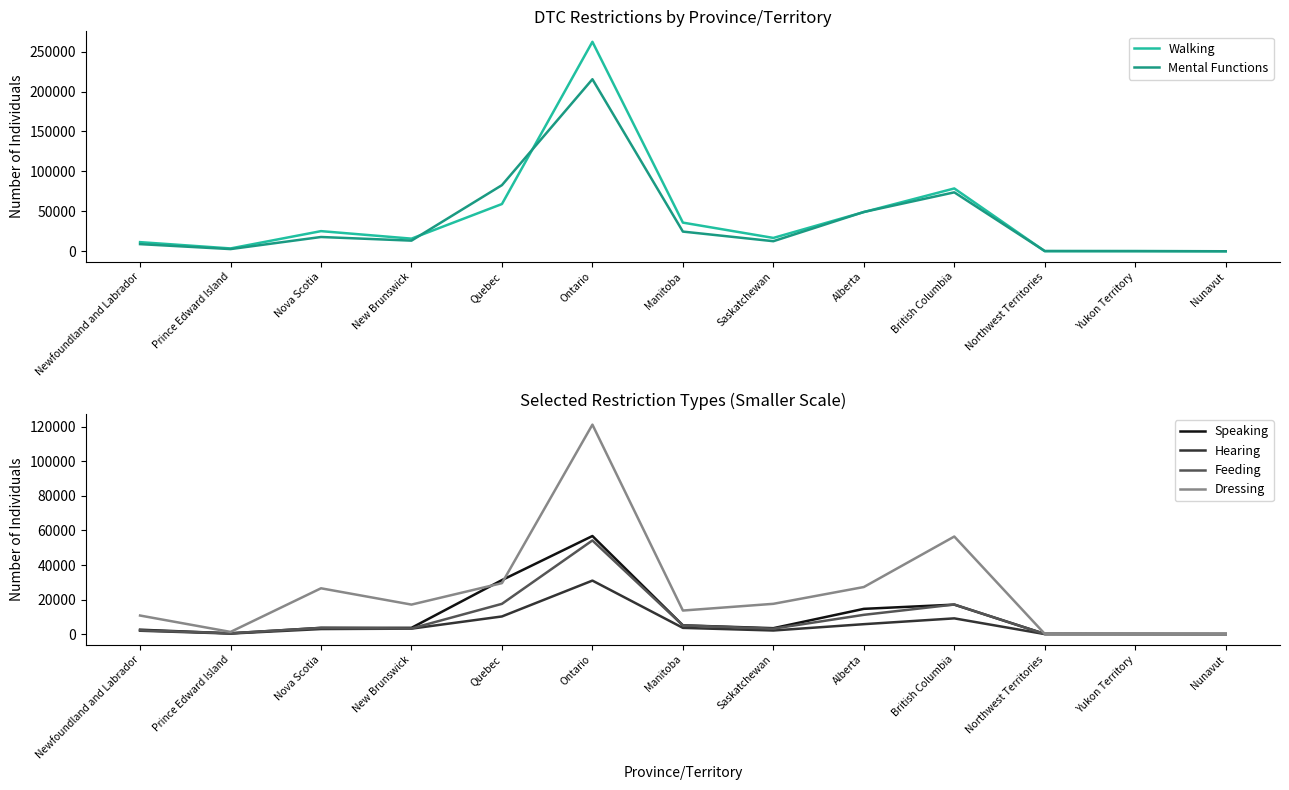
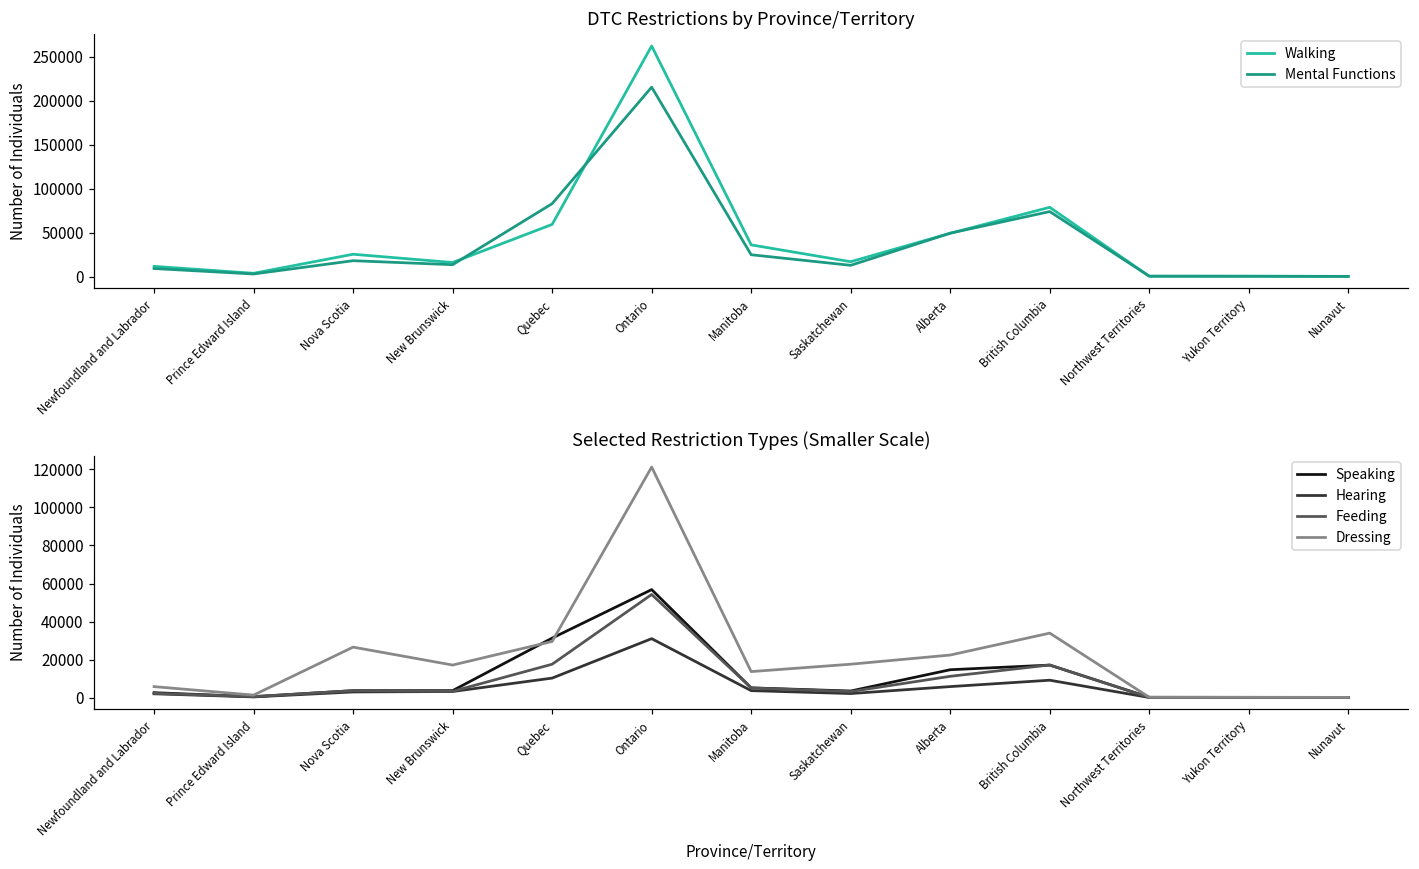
  {
    "Selected Restriction Types (Smaller Scale)": {
      "Dressing": {
-       "Newfoundland and Labrador": 11000,
+       "Newfoundland and Labrador": 6000,
        "Nova Scotia": 27000,
        "New Brunswick": 17000,
        "Quebec": 30000,
        "Ontario": 121000,
        "Manitoba": 14000,
        "Saskatchewan": 18000,
-       "Alberta": 27000,
-       "British Columbia": 56000
+       "Alberta": 22000,
+       "British Columbia": 34000
      }
    }
  }
